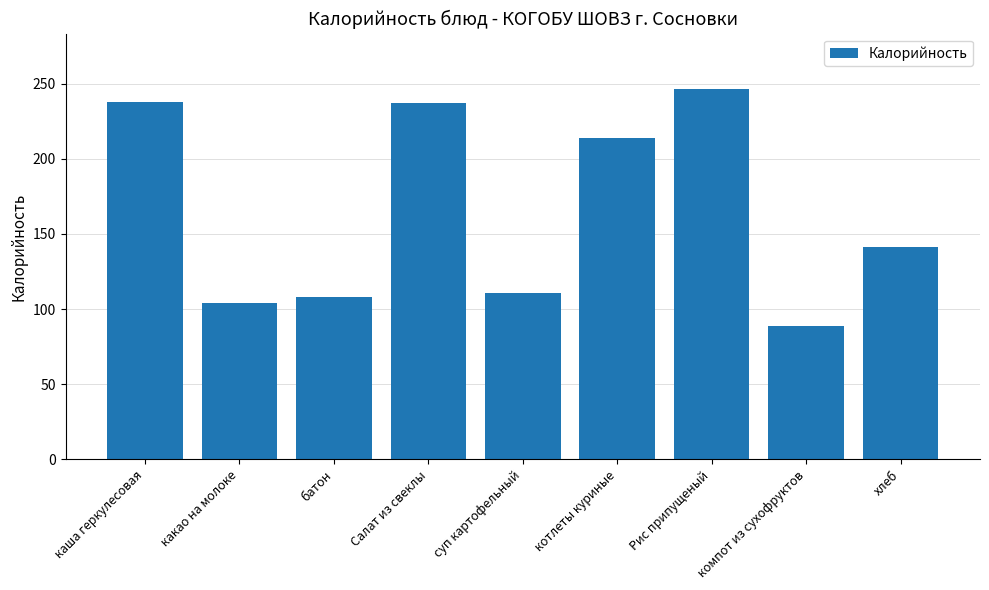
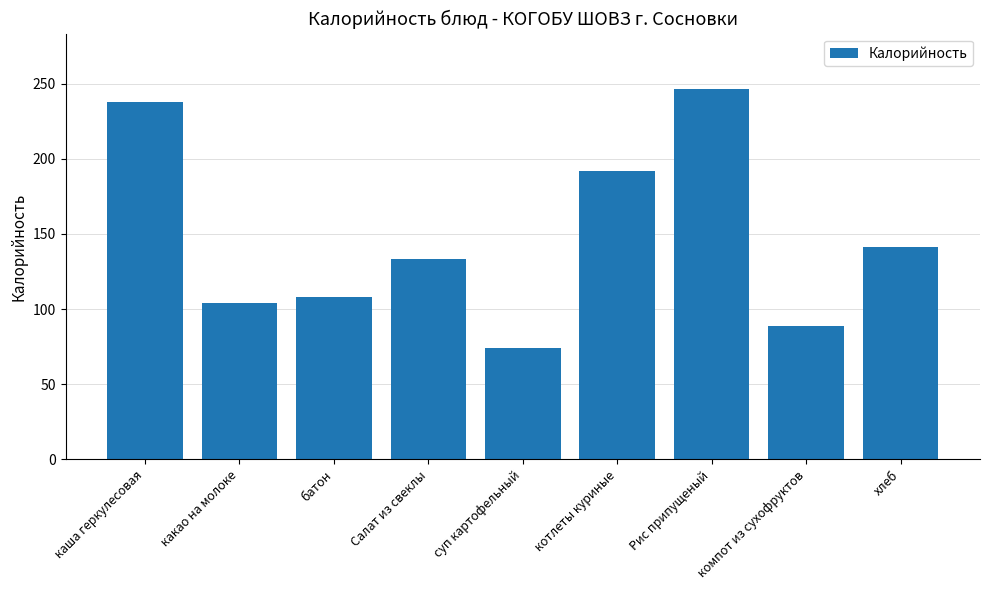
  {
    "каша геркулесовая": 238,
    "какао на молоке": 104,
    "батон": 108,
-   "Салат из свеклы": 237,
-   "суп картофельный": 111,
-   "котлеты куриные": 214,
+   "Салат из свеклы": 134,
+   "суп картофельный": 74,
+   "котлеты куриные": 192,
    "Рис припущеный": 246,
    "компот из сухофруктов": 89,
    "хлеб": 141
  }
